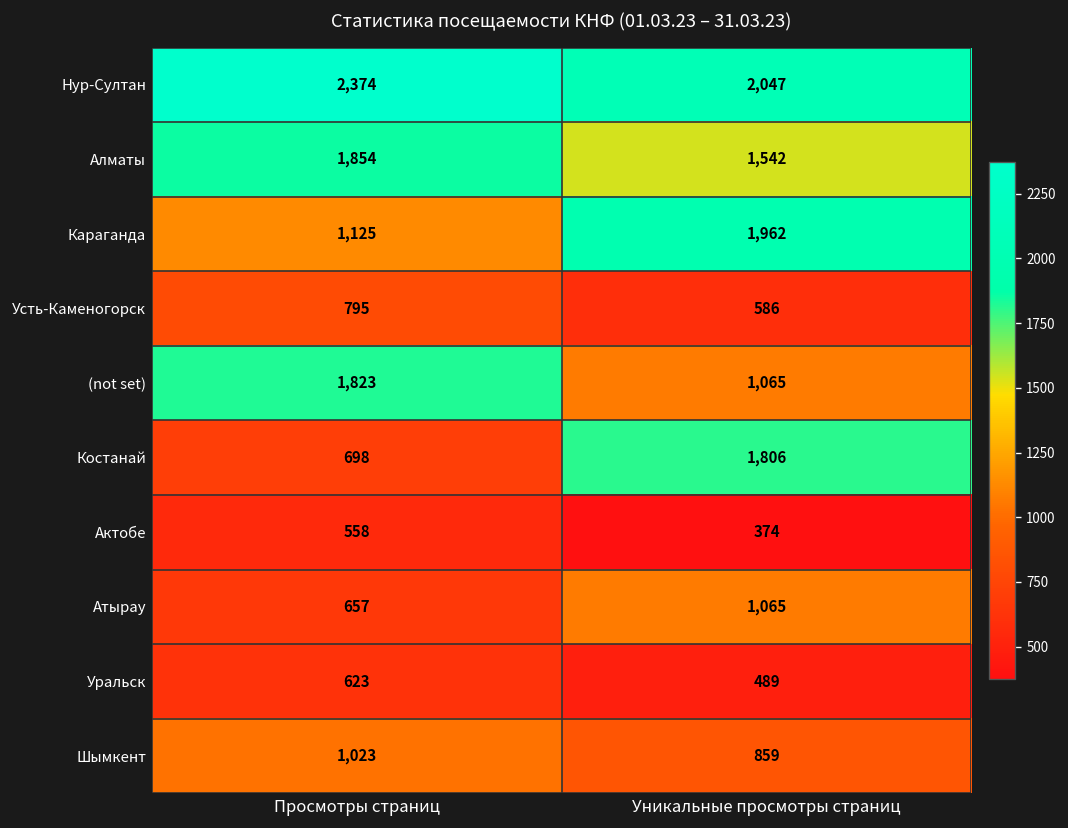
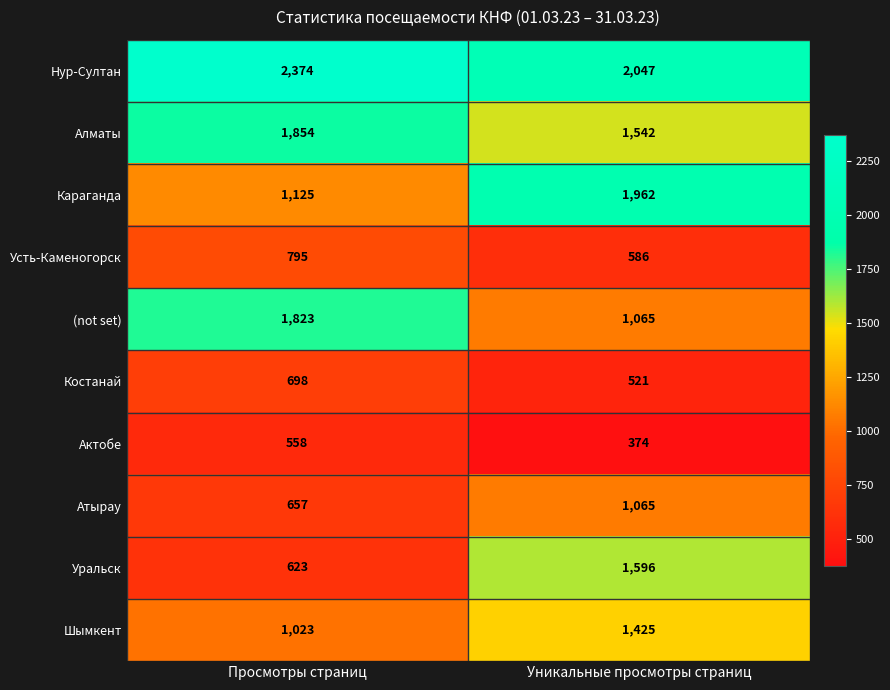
  {
    "Нур-Султан": {
      "Просмотры страниц": "2,374",
      "Уникальные просмотры страниц": "2,047"
    },
    "Алматы": {
      "Просмотры страниц": "1,854",
      "Уникальные просмотры страниц": "1,542"
    },
    "Караганда": {
      "Просмотры страниц": "1,125",
      "Уникальные просмотры страниц": "1,962"
    },
    "Усть-Каменогорск": {
      "Просмотры страниц": "795",
      "Уникальные просмотры страниц": "586"
    },
    "(not set)": {
      "Просмотры страниц": "1,823",
      "Уникальные просмотры страниц": "1,065"
    },
    "Костанай": {
      "Просмотры страниц": "698",
-     "Уникальные просмотры страниц": "1,806"
+     "Уникальные просмотры страниц": "521"
    },
    "Актобе": {
      "Просмотры страниц": "558",
      "Уникальные просмотры страниц": "374"
    },
    "Атырау": {
      "Просмотры страниц": "657",
      "Уникальные просмотры страниц": "1,065"
    },
    "Уральск": {
      "Просмотры страниц": "623",
-     "Уникальные просмотры страниц": "489"
+     "Уникальные просмотры страниц": "1,596"
    },
    "Шымкент": {
      "Просмотры страниц": "1,023",
-     "Уникальные просмотры страниц": "859"
+     "Уникальные просмотры страниц": "1,425"
    }
  }
